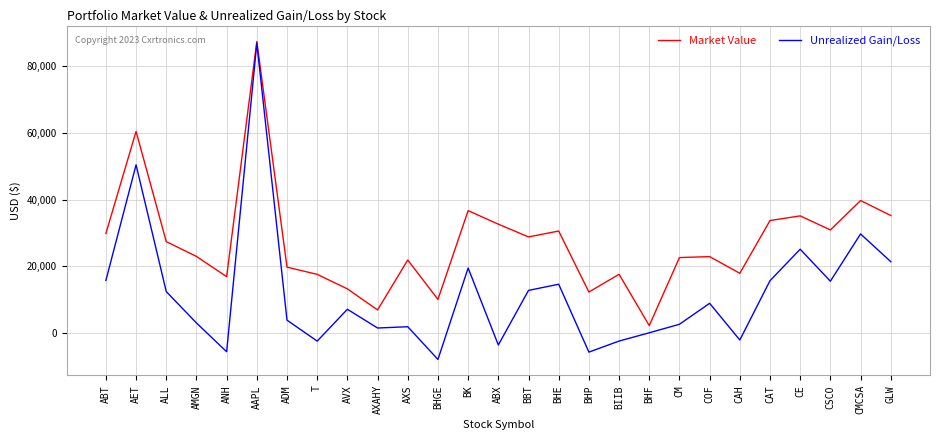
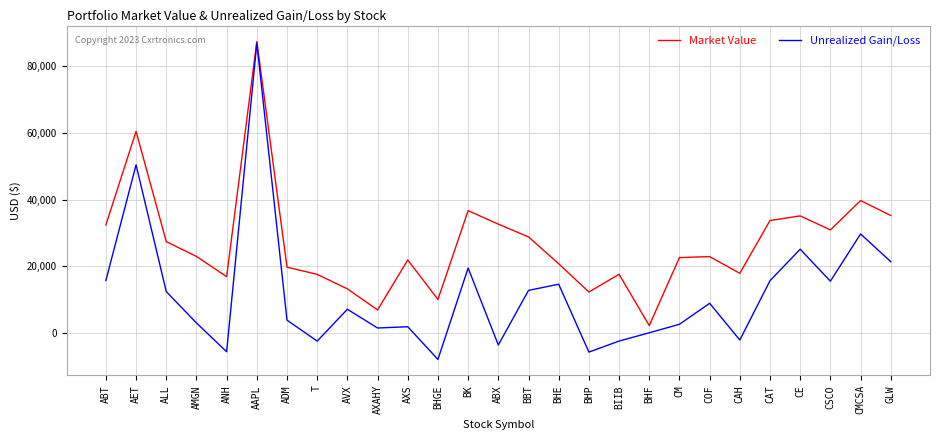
  {
    "Market Value": {
-     "ABT": "30,000",
+     "ABT": "32,000",
      "AET": "60,000",
      "ALL": "27,000",
      "AMGN": "23,000",
      "ANH": "17,000",
      "ADM": "20,000",
      "T": "18,000",
      "AVX": "13,000",
      "AXAHY": "7,000",
      "AXS": "22,000",
      "BHGE": "10,000",
      "BK": "37,000",
      "ABX": "33,000",
      "BBT": "29,000",
-     "BHE": "31,000",
+     "BHE": "21,000",
      "BHP": "12,000",
      "BIIB": "18,000",
      "BHF": "2,000",
      "CM": "23,000",
      "COF": "23,000",
      "CAH": "18,000",
      "CAT": "34,000",
      "CE": "35,000",
      "CSCO": "31,000",
      "CMCSA": "40,000",
      "GLW": "35,000"
    },
    "Unrealized Gain/Loss": {
      "ABT": "16,000",
      "AET": "50,000",
      "ALL": "12,000",
      "AMGN": "3,000",
      "ANH": "-6,000",
      "ADM": "4,000",
      "T": "-2,000",
      "AVX": "7,000",
      "AXAHY": "2,000",
      "AXS": "2,000",
      "BHGE": "-8,000",
      "BK": "20,000",
      "ABX": "-4,000",
      "BBT": "13,000",
      "BHE": "15,000",
      "BHP": "-6,000",
      "BIIB": "-2,000",
      "BHF": "0",
      "CM": "3,000",
      "COF": "9,000",
      "CAH": "-2,000",
      "CAT": "16,000",
      "CE": "25,000",
      "CSCO": "16,000",
      "CMCSA": "30,000",
      "GLW": "21,000"
    }
  }
